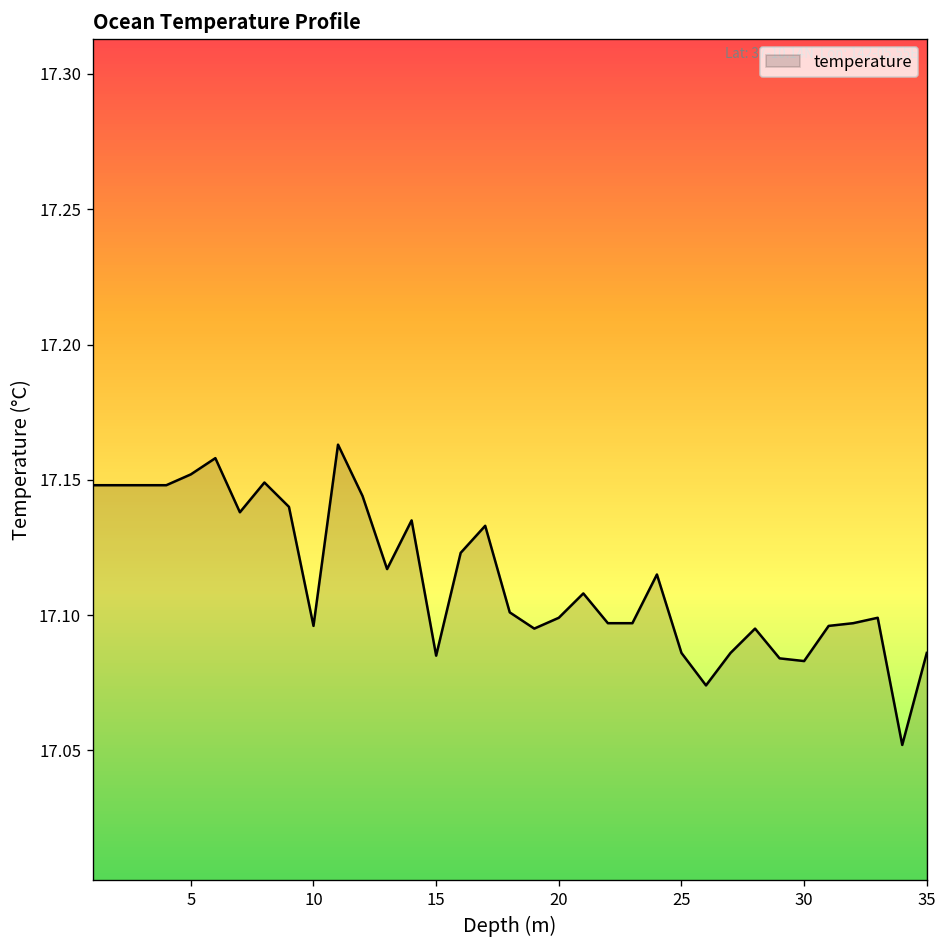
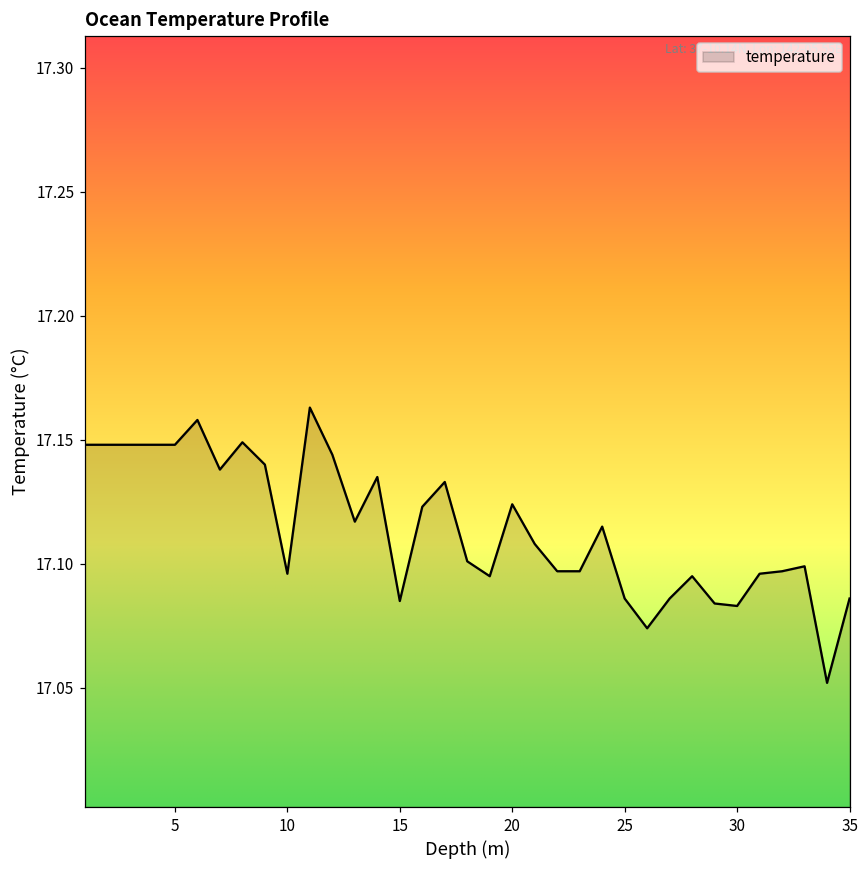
  {
-   "5": 17.152,
+   "5": 17.148,
    "10": 17.096,
    "15": 17.085,
-   "20": 17.099,
+   "20": 17.124,
    "25": 17.086,
    "30": 17.083,
    "35": 17.086
  }
